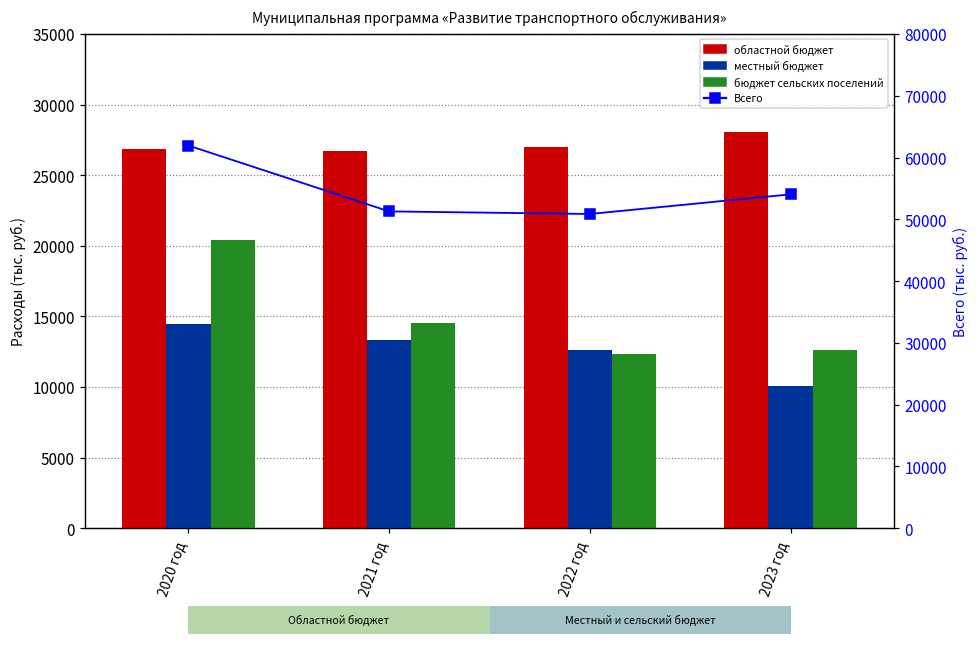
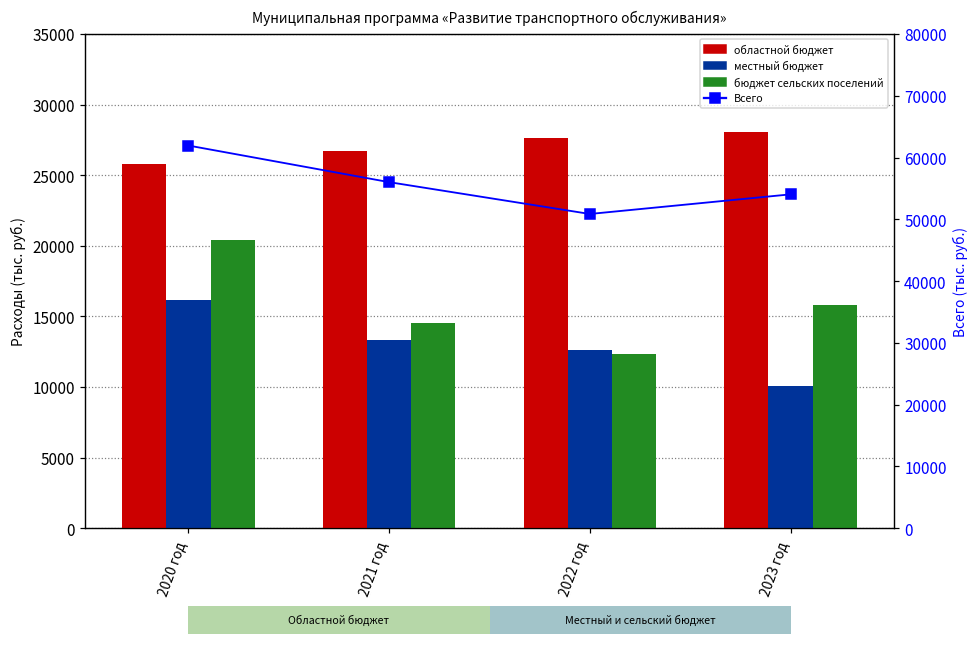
  {
    "областной бюджет": {
-     "2020 год": 26900,
+     "2020 год": 25800,
      "2021 год": 26700,
-     "2022 год": 27000,
+     "2022 год": 27600,
      "2023 год": 28100
    },
    "местный бюджет": {
-     "2020 год": 14500,
+     "2020 год": 16200,
      "2021 год": 13300,
      "2022 год": 12700,
      "2023 год": 10100
    },
    "бюджет сельских поселений": {
      "2020 год": 20400,
      "2021 год": 14500,
      "2022 год": 12300,
-     "2023 год": 12600
+     "2023 год": 15800
    },
    "Всего": {
      "2020 год": 62000,
-     "2021 год": 51000,
+     "2021 год": 56000,
      "2022 год": 51000,
      "2023 год": 54000
    }
  }
